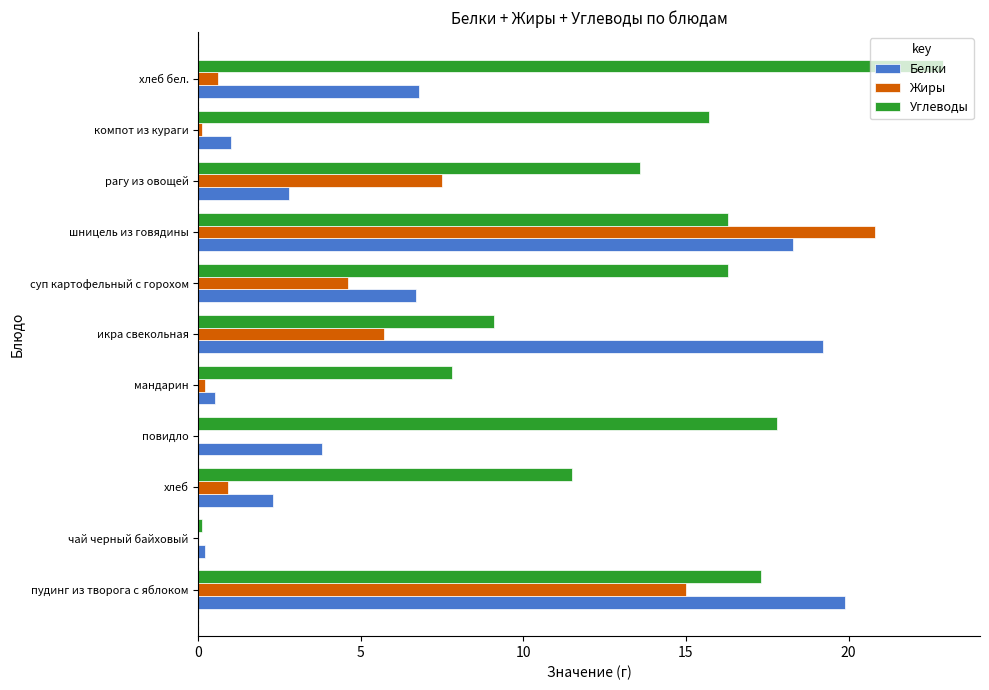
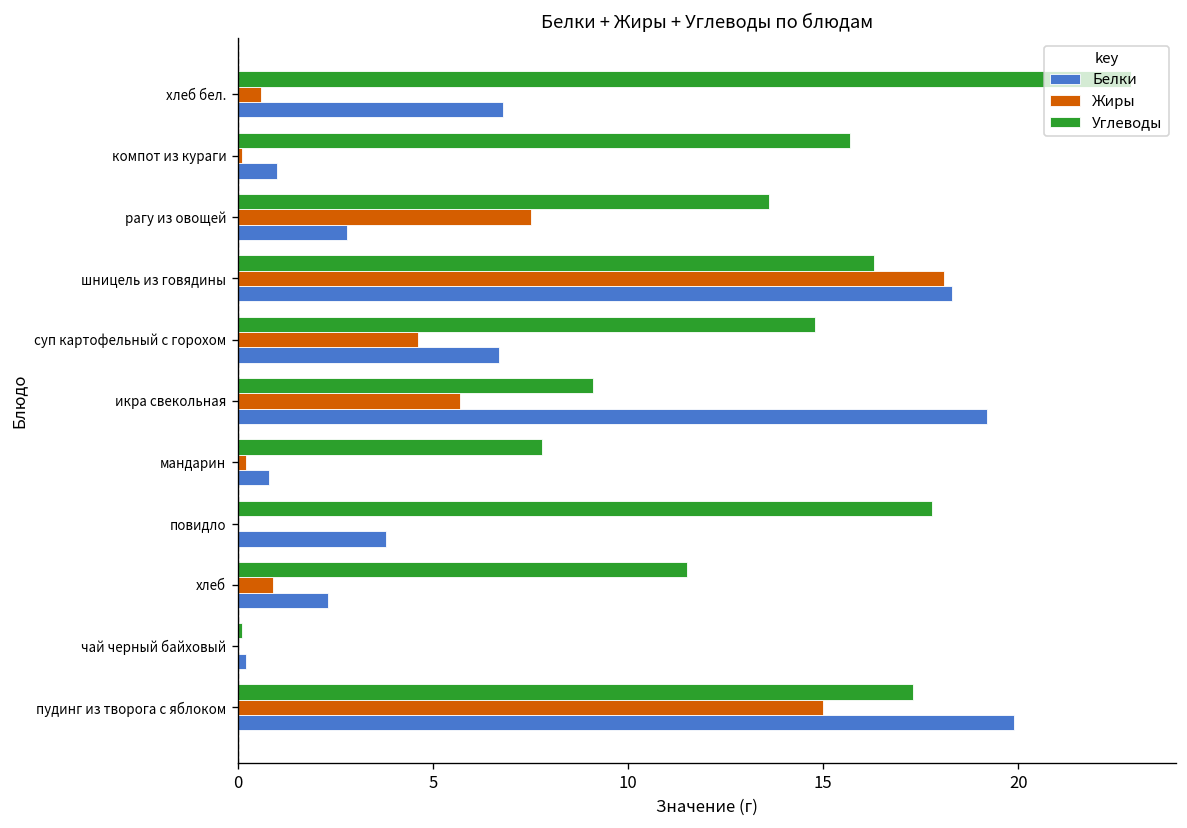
  {
    "Белки": {
      "хлеб бел.": 6.8,
      "компот из кураги": 1.0,
      "рагу из овощей": 2.8,
      "шницель из говядины": 18.3,
      "суп картофельный с горохом": 6.7,
      "икра свекольная": 19.2,
-     "мандарин": 0.5,
+     "мандарин": 0.8,
      "повидло": 3.8,
      "хлеб": 2.3,
      "чай черный байховый": 0.2,
      "пудинг из творога с яблоком": 19.9
    },
    "Жиры": {
      "хлеб бел.": 0.6,
      "компот из кураги": 0.1,
      "рагу из овощей": 7.5,
-     "шницель из говядины": 20.8,
+     "шницель из говядины": 18.1,
      "суп картофельный с горохом": 4.6,
      "икра свекольная": 5.7,
      "мандарин": 0.2,
      "повидло": 0.0,
      "хлеб": 0.9,
      "чай черный байховый": 0.0,
      "пудинг из творога с яблоком": 15.0
    },
    "Углеводы": {
      "компот из кураги": 15.7,
      "рагу из овощей": 13.6,
      "шницель из говядины": 16.3,
-     "суп картофельный с горохом": 16.3,
+     "суп картофельный с горохом": 14.8,
      "икра свекольная": 9.1,
      "мандарин": 7.8,
      "повидло": 17.8,
      "хлеб": 11.5,
      "чай черный байховый": 0.1,
      "пудинг из творога с яблоком": 17.3
    }
  }
